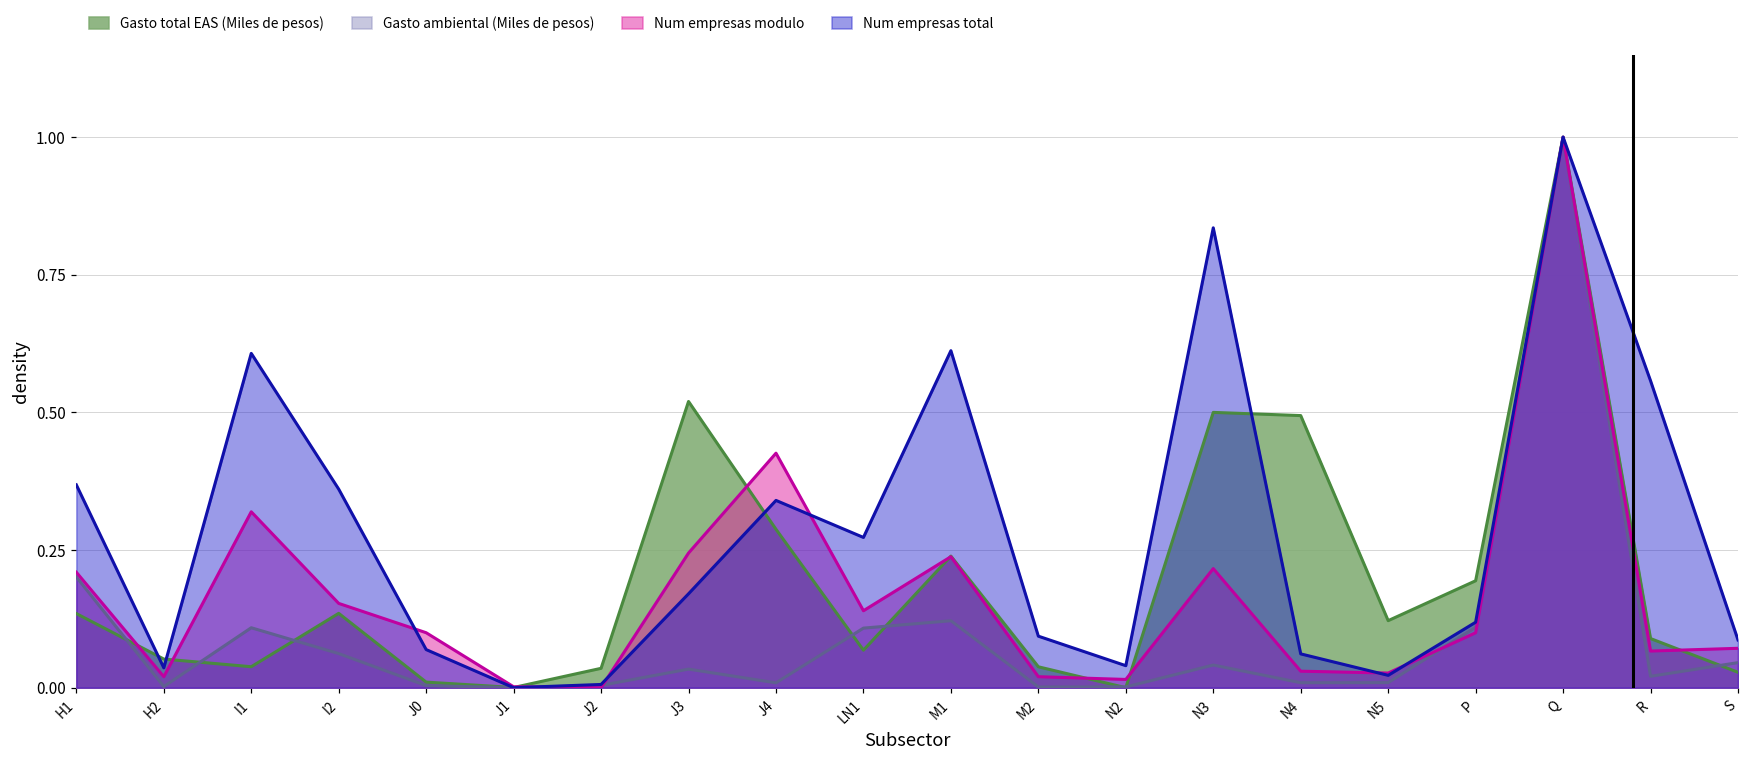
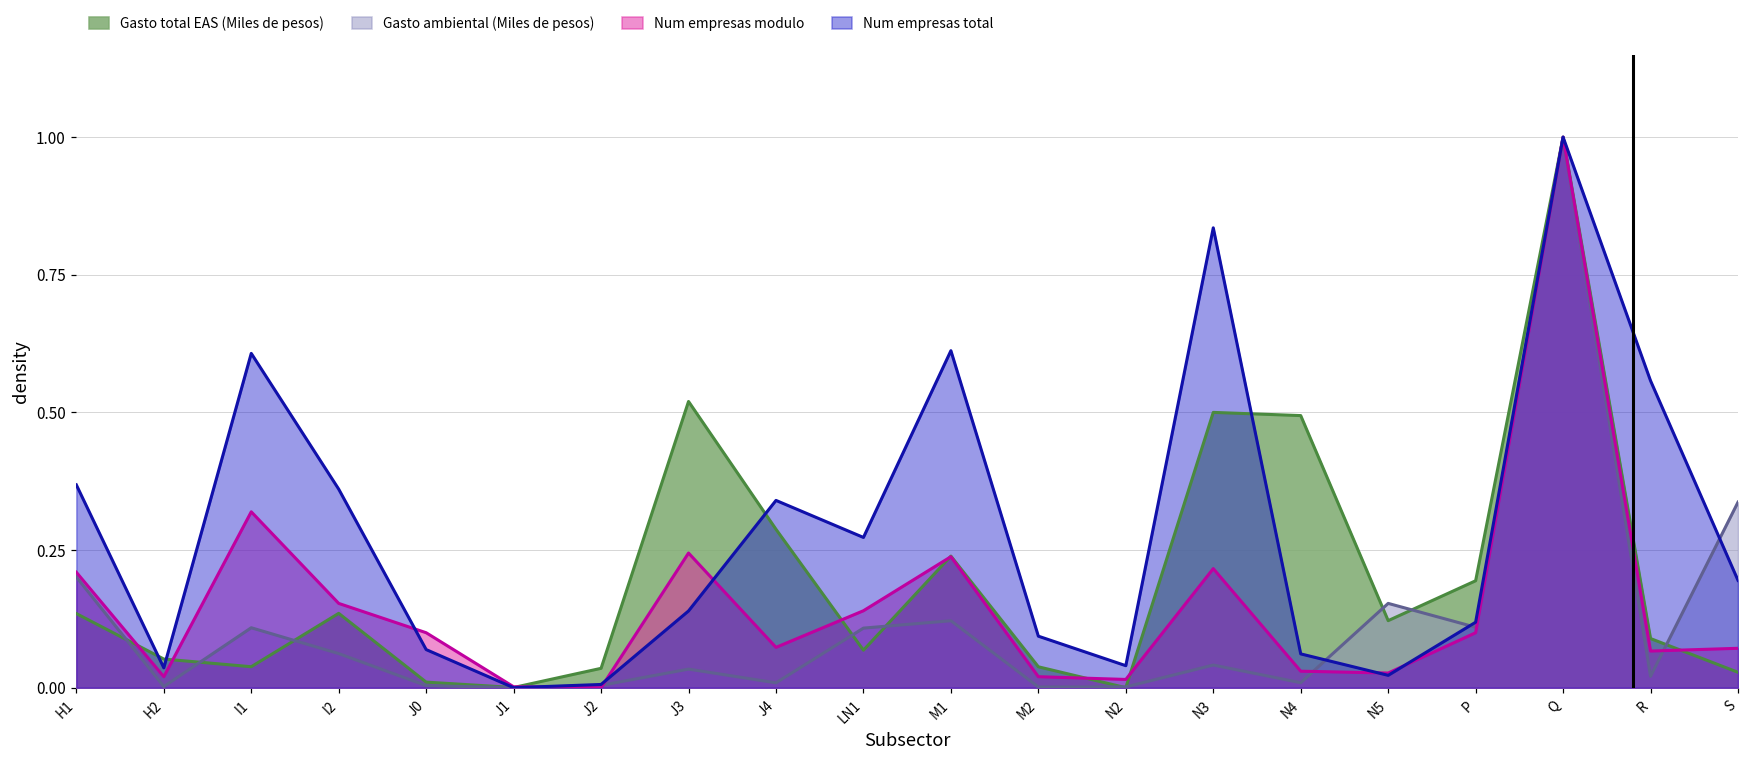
  {
    "Gasto total EAS (Miles de pesos)": {
      "H1": 0.13,
      "H2": 0.05,
      "I1": 0.04,
      "I2": 0.14,
      "J0": 0.01,
      "J2": 0.04,
      "J3": 0.52,
      "J4": 0.29,
      "LN1": 0.07,
      "M2": 0.04,
      "N3": 0.50,
      "N4": 0.49,
      "N5": 0.12,
      "P": 0.19,
      "R": 0.09,
      "S": 0.03
    },
    "Gasto ambiental (Miles de pesos)": {
      "H1": 0.20,
      "H2": 0.00,
      "I1": 0.11,
      "I2": 0.06,
      "J0": 0.00,
      "J3": 0.03,
      "J4": 0.01,
      "LN1": 0.11,
      "M1": 0.12,
      "M2": 0.00,
      "N3": 0.04,
      "N4": 0.01,
-     "N5": 0.01,
+     "N5": 0.15,
      "P": 0.11,
      "R": 0.02,
-     "S": 0.05
+     "S": 0.34
    },
    "Num empresas modulo": {
      "H1": 0.21,
      "H2": 0.02,
      "I1": 0.32,
      "I2": 0.15,
      "J0": 0.10,
      "J3": 0.24,
-     "J4": 0.43,
+     "J4": 0.07,
      "LN1": 0.14,
      "M2": 0.02,
      "N2": 0.01,
      "N3": 0.22,
      "N4": 0.03,
      "P": 0.10,
      "R": 0.07,
      "S": 0.07
    },
    "Num empresas total": {
      "H1": 0.37,
      "H2": 0.04,
      "I1": 0.61,
      "I2": 0.36,
      "J0": 0.07,
-     "J3": 0.17,
+     "J3": 0.14,
      "J4": 0.34,
      "LN1": 0.27,
      "M1": 0.61,
      "M2": 0.09,
      "N2": 0.04,
      "N3": 0.84,
      "N4": 0.06,
      "P": 0.12,
      "R": 0.56,
-     "S": 0.09
+     "S": 0.19
    }
  }
